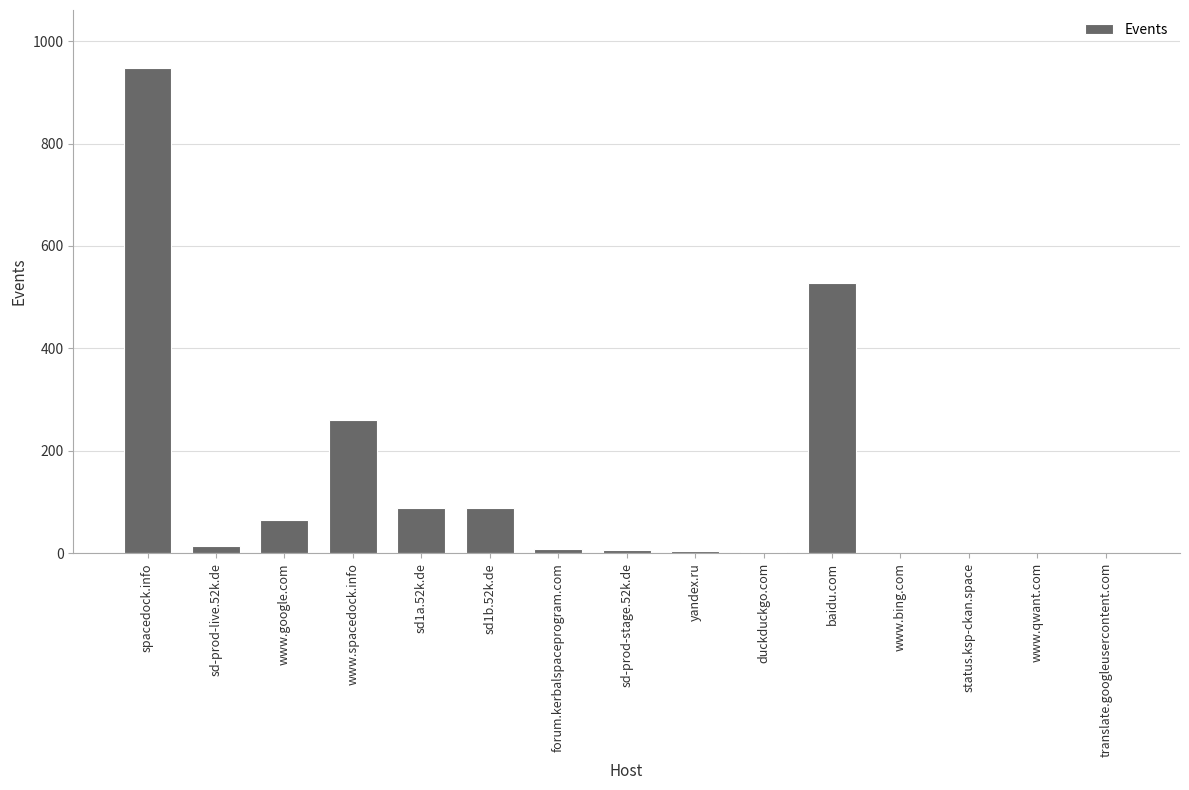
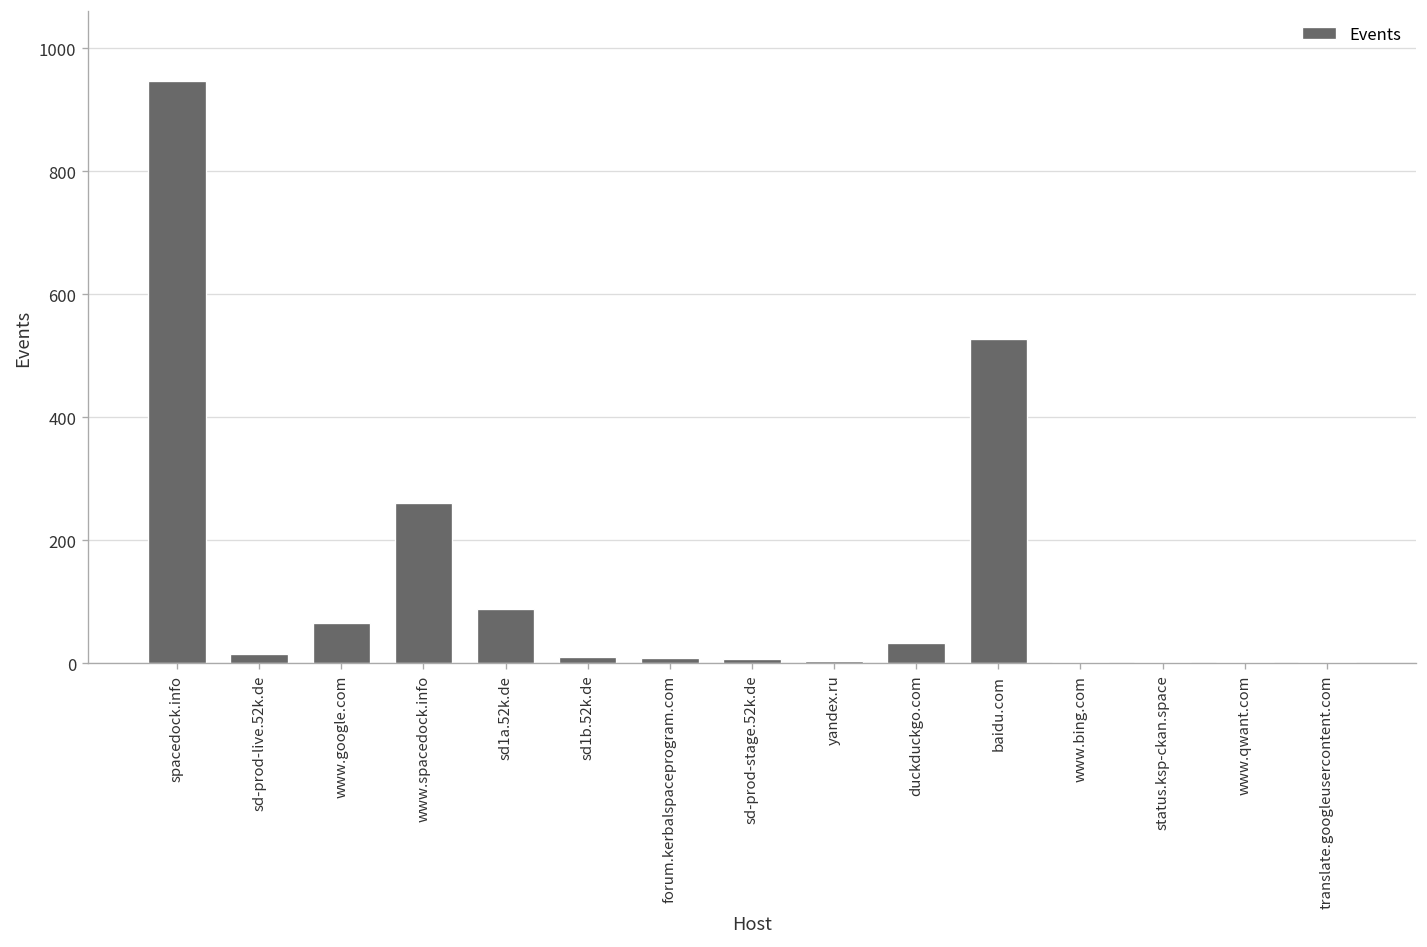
  {
    "spacedock.info": 950,
    "sd-prod-live.52k.de": 20,
    "www.google.com": 70,
    "www.spacedock.info": 260,
    "sd1a.52k.de": 90,
-   "sd1b.52k.de": 90,
+   "sd1b.52k.de": 10,
    "forum.kerbalspaceprogram.com": 10,
    "sd-prod-stage.52k.de": 10,
-   "duckduckgo.com": 0,
+   "duckduckgo.com": 30,
    "baidu.com": 530
  }
